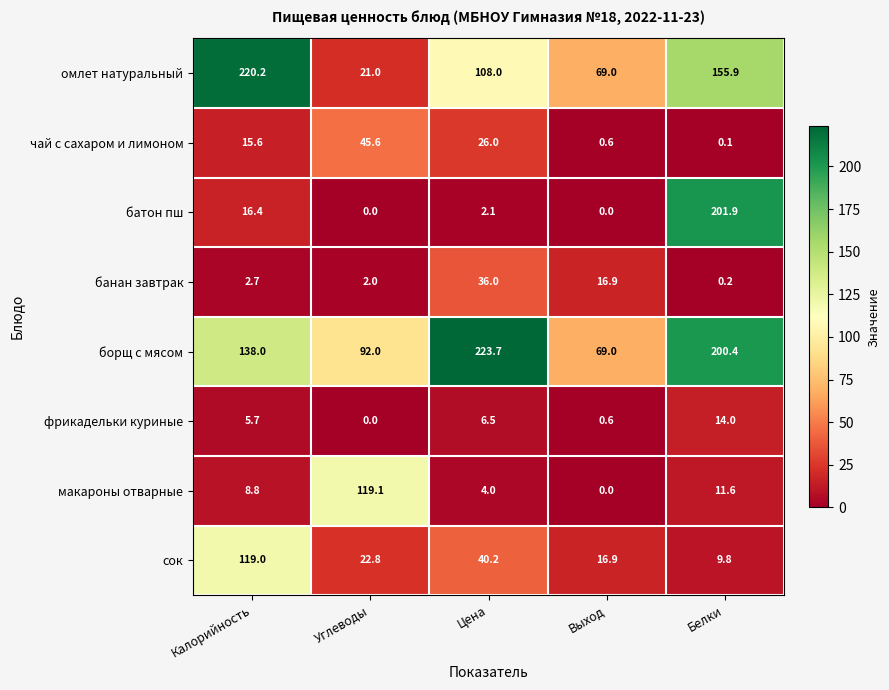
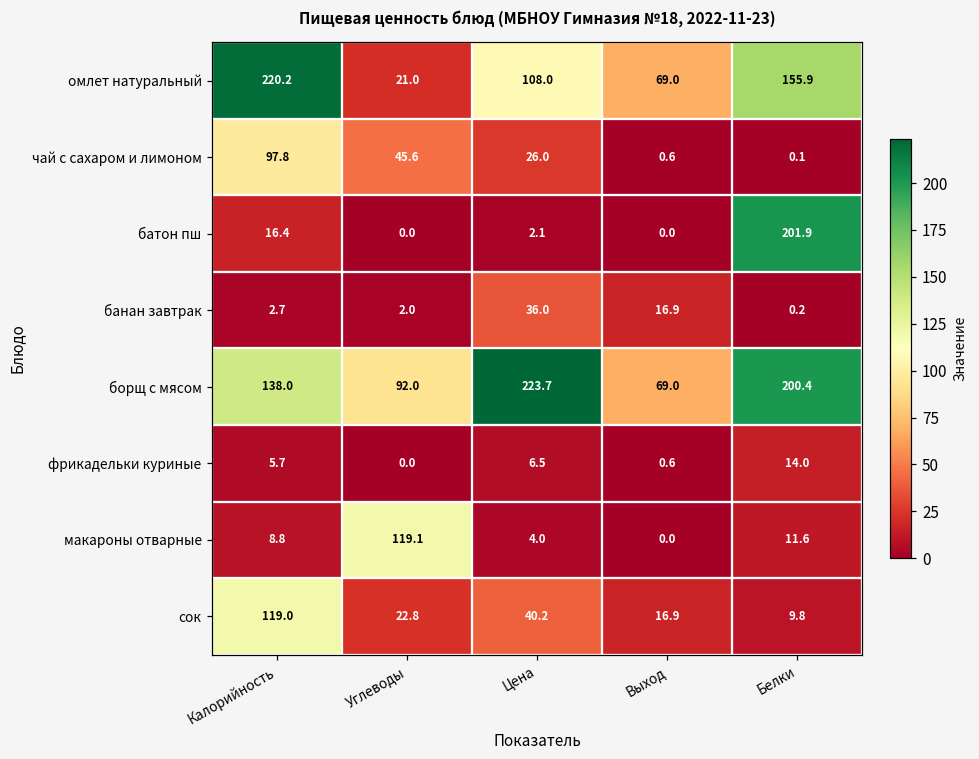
  {
    "омлет натуральный": {
      "Калорийность": 220.2,
      "Углеводы": 21.0,
      "Цена": 108.0,
      "Выход": 69.0,
      "Белки": 155.9
    },
    "чай с сахаром и лимоном": {
-     "Калорийность": 15.6,
+     "Калорийность": 97.8,
      "Углеводы": 45.6,
      "Цена": 26.0,
      "Выход": 0.6,
      "Белки": 0.1
    },
    "батон пш": {
      "Калорийность": 16.4,
      "Углеводы": 0.0,
      "Цена": 2.1,
      "Выход": 0.0,
      "Белки": 201.9
    },
    "банан завтрак": {
      "Калорийность": 2.7,
      "Углеводы": 2.0,
      "Цена": 36.0,
      "Выход": 16.9,
      "Белки": 0.2
    },
    "борщ с мясом": {
      "Калорийность": 138.0,
      "Углеводы": 92.0,
      "Цена": 223.7,
      "Выход": 69.0,
      "Белки": 200.4
    },
    "фрикадельки куриные": {
      "Калорийность": 5.7,
      "Углеводы": 0.0,
      "Цена": 6.5,
      "Выход": 0.6,
      "Белки": 14.0
    },
    "макароны отварные": {
      "Калорийность": 8.8,
      "Углеводы": 119.1,
      "Цена": 4.0,
      "Выход": 0.0,
      "Белки": 11.6
    },
    "сок": {
      "Калорийность": 119.0,
      "Углеводы": 22.8,
      "Цена": 40.2,
      "Выход": 16.9,
      "Белки": 9.8
    }
  }
